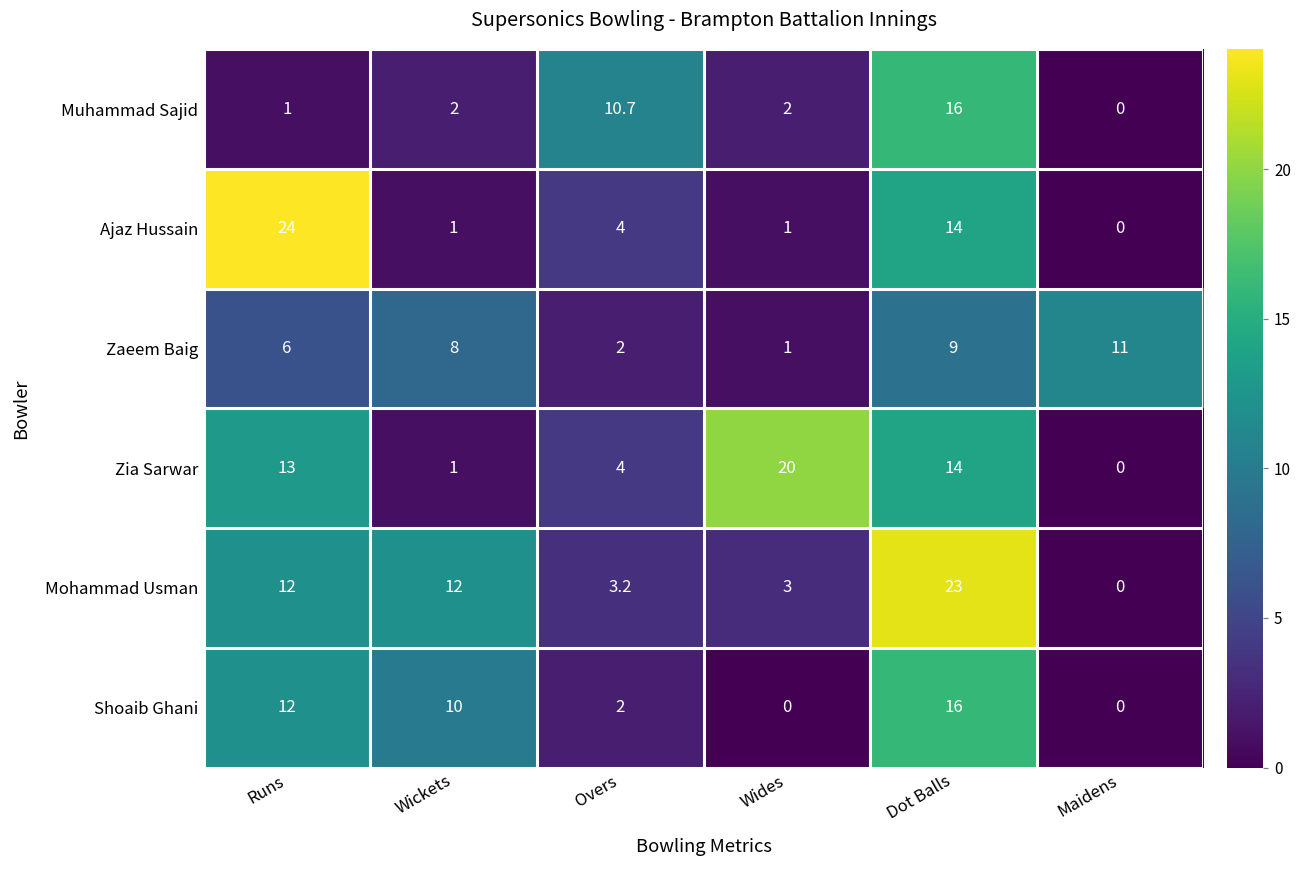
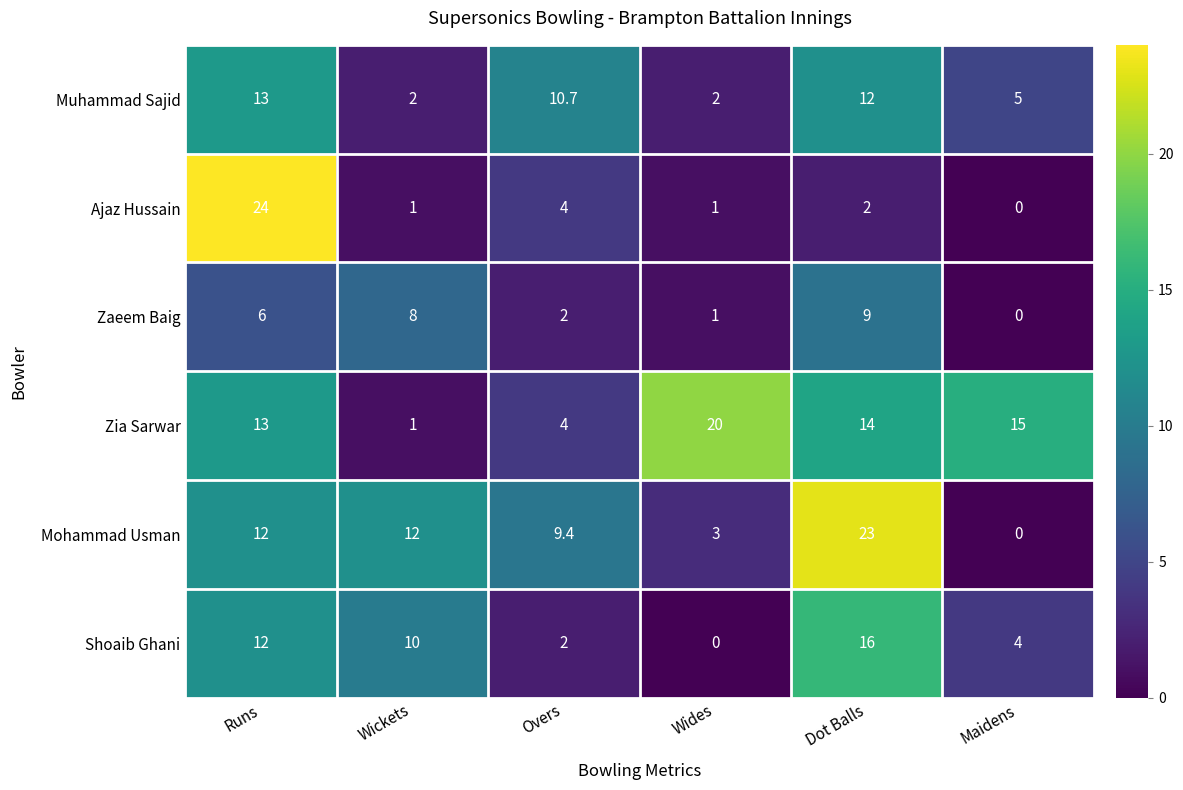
  {
    "Muhammad Sajid": {
-     "Runs": 1,
+     "Runs": 13,
      "Wickets": 2,
      "Overs": 10.7,
      "Wides": 2,
-     "Dot Balls": 16,
-     "Maidens": 0
+     "Dot Balls": 12,
+     "Maidens": 5
    },
    "Ajaz Hussain": {
      "Runs": 24,
      "Wickets": 1,
      "Overs": 4,
      "Wides": 1,
-     "Dot Balls": 14,
+     "Dot Balls": 2,
      "Maidens": 0
    },
    "Zaeem Baig": {
      "Runs": 6,
      "Wickets": 8,
      "Overs": 2,
      "Wides": 1,
      "Dot Balls": 9,
-     "Maidens": 11
+     "Maidens": 0
    },
    "Zia Sarwar": {
      "Runs": 13,
      "Wickets": 1,
      "Overs": 4,
      "Wides": 20,
      "Dot Balls": 14,
-     "Maidens": 0
+     "Maidens": 15
    },
    "Mohammad Usman": {
      "Runs": 12,
      "Wickets": 12,
-     "Overs": 3.2,
+     "Overs": 9.4,
      "Wides": 3,
      "Dot Balls": 23,
      "Maidens": 0
    },
    "Shoaib Ghani": {
      "Runs": 12,
      "Wickets": 10,
      "Overs": 2,
      "Wides": 0,
      "Dot Balls": 16,
-     "Maidens": 0
+     "Maidens": 4
    }
  }
